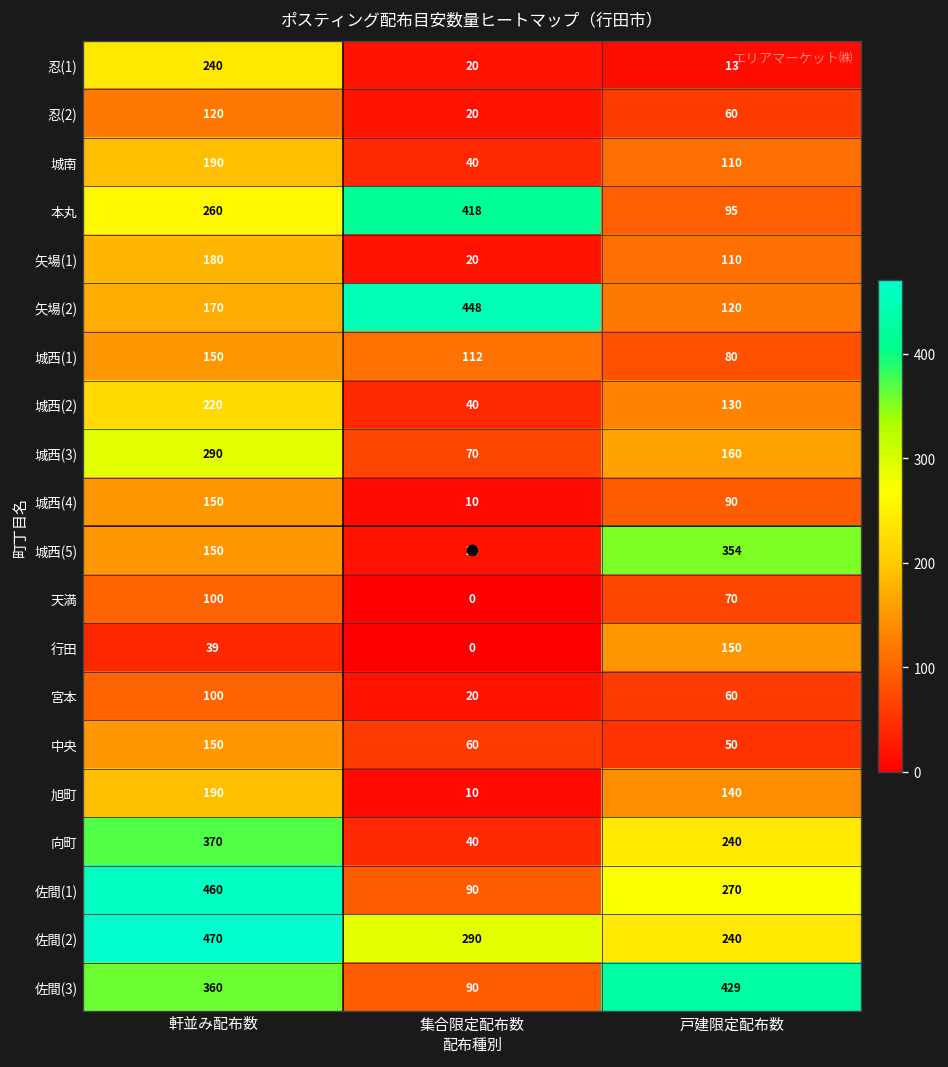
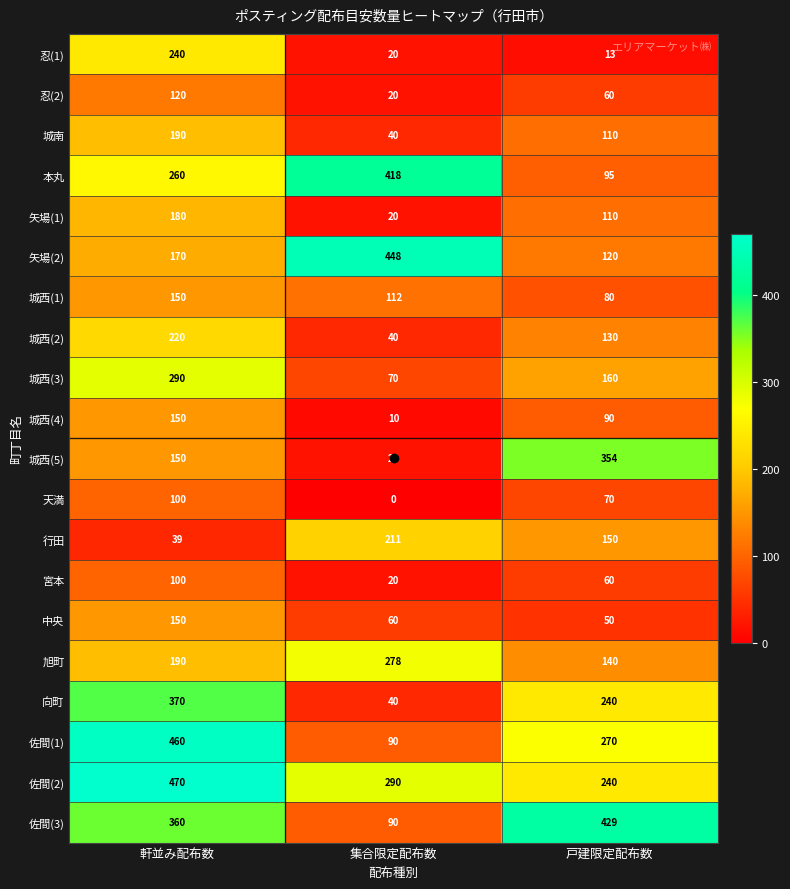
  {
    "忍(1)": {
      "軒並み配布数": 240,
      "集合限定配布数": 20
    },
    "忍(2)": {
      "軒並み配布数": 120,
      "集合限定配布数": 20,
      "戸建限定配布数": 60
    },
    "城南": {
      "軒並み配布数": 190,
      "集合限定配布数": 40,
      "戸建限定配布数": 110
    },
    "本丸": {
      "軒並み配布数": 260,
      "集合限定配布数": 418,
      "戸建限定配布数": 95
    },
    "矢場(1)": {
      "軒並み配布数": 180,
      "集合限定配布数": 20,
      "戸建限定配布数": 110
    },
    "矢場(2)": {
      "軒並み配布数": 170,
      "集合限定配布数": 448,
      "戸建限定配布数": 120
    },
    "城西(1)": {
      "軒並み配布数": 150,
      "集合限定配布数": 112,
      "戸建限定配布数": 80
    },
    "城西(2)": {
      "軒並み配布数": 220,
      "集合限定配布数": 40,
      "戸建限定配布数": 130
    },
    "城西(3)": {
      "軒並み配布数": 290,
      "集合限定配布数": 70,
      "戸建限定配布数": 160
    },
    "城西(4)": {
      "軒並み配布数": 150,
      "集合限定配布数": 10,
      "戸建限定配布数": 90
    },
    "城西(5)": {
      "軒並み配布数": 150,
      "戸建限定配布数": 354
    },
    "天満": {
      "軒並み配布数": 100,
      "集合限定配布数": 0,
      "戸建限定配布数": 70
    },
    "行田": {
      "軒並み配布数": 39,
-     "集合限定配布数": 0,
+     "集合限定配布数": 211,
      "戸建限定配布数": 150
    },
    "宮本": {
      "軒並み配布数": 100,
      "集合限定配布数": 20,
      "戸建限定配布数": 60
    },
    "中央": {
      "軒並み配布数": 150,
      "集合限定配布数": 60,
      "戸建限定配布数": 50
    },
    "旭町": {
      "軒並み配布数": 190,
-     "集合限定配布数": 10,
+     "集合限定配布数": 278,
      "戸建限定配布数": 140
    },
    "向町": {
      "軒並み配布数": 370,
      "集合限定配布数": 40,
      "戸建限定配布数": 240
    },
    "佐間(1)": {
      "軒並み配布数": 460,
      "集合限定配布数": 90,
      "戸建限定配布数": 270
    },
    "佐間(2)": {
      "軒並み配布数": 470,
      "集合限定配布数": 290,
      "戸建限定配布数": 240
    },
    "佐間(3)": {
      "軒並み配布数": 360,
      "集合限定配布数": 90,
      "戸建限定配布数": 429
    }
  }
